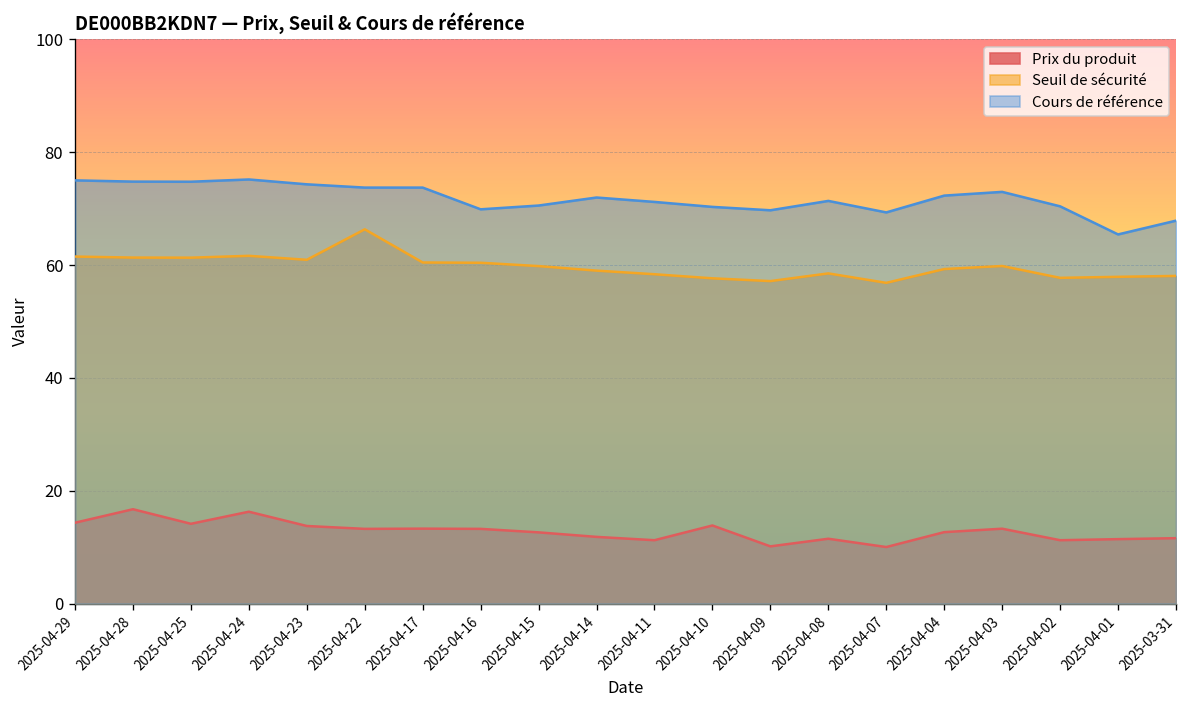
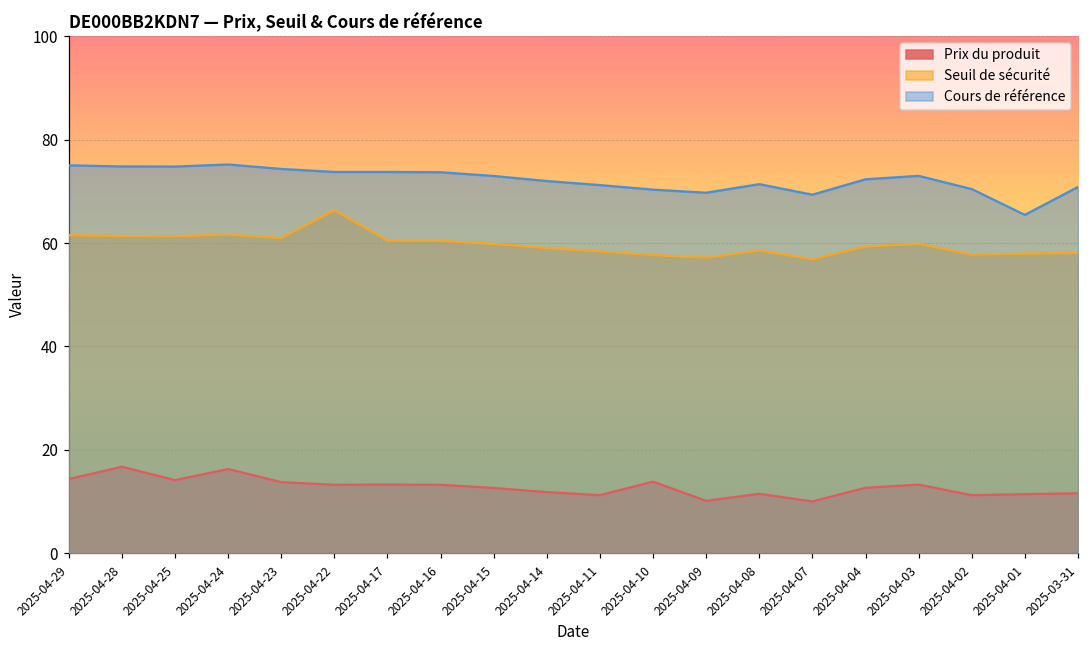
  {
    "Prix du produit": {
      "2025-04-29": 14,
      "2025-04-28": 17,
      "2025-04-25": 14,
      "2025-04-24": 16,
      "2025-04-23": 14,
      "2025-04-22": 13,
      "2025-04-17": 13,
      "2025-04-16": 13,
      "2025-04-15": 13,
      "2025-04-14": 12,
      "2025-04-11": 11,
      "2025-04-10": 14,
      "2025-04-09": 10,
      "2025-04-08": 12,
      "2025-04-07": 10,
      "2025-04-04": 13,
      "2025-04-03": 13,
      "2025-04-02": 11,
      "2025-04-01": 11,
      "2025-03-31": 12
    },
    "Seuil de sécurité": {
      "2025-04-29": 62,
      "2025-04-28": 61,
      "2025-04-25": 61,
      "2025-04-24": 62,
      "2025-04-23": 61,
      "2025-04-22": 66,
      "2025-04-17": 60,
      "2025-04-16": 60,
      "2025-04-15": 60,
      "2025-04-14": 59,
      "2025-04-11": 58,
      "2025-04-10": 58,
      "2025-04-09": 57,
      "2025-04-08": 59,
      "2025-04-07": 57,
      "2025-04-04": 59,
      "2025-04-03": 60,
      "2025-04-02": 58,
      "2025-04-01": 58,
      "2025-03-31": 58
    },
    "Cours de référence": {
      "2025-04-29": 75,
      "2025-04-28": 75,
      "2025-04-25": 75,
      "2025-04-24": 75,
      "2025-04-23": 74,
      "2025-04-22": 74,
      "2025-04-17": 74,
-     "2025-04-16": 70,
-     "2025-04-15": 71,
+     "2025-04-16": 74,
+     "2025-04-15": 73,
      "2025-04-14": 72,
      "2025-04-11": 71,
      "2025-04-10": 70,
      "2025-04-09": 70,
      "2025-04-08": 71,
      "2025-04-07": 69,
      "2025-04-04": 72,
      "2025-04-03": 73,
      "2025-04-02": 70,
      "2025-04-01": 65,
-     "2025-03-31": 68
+     "2025-03-31": 71
    }
  }
